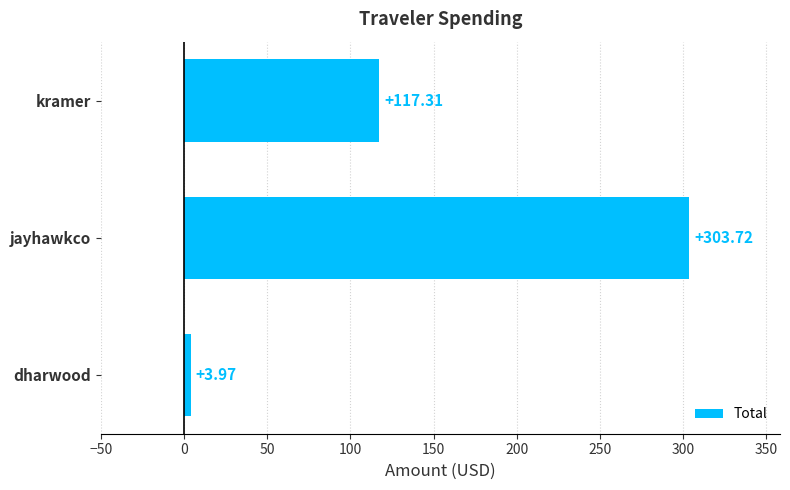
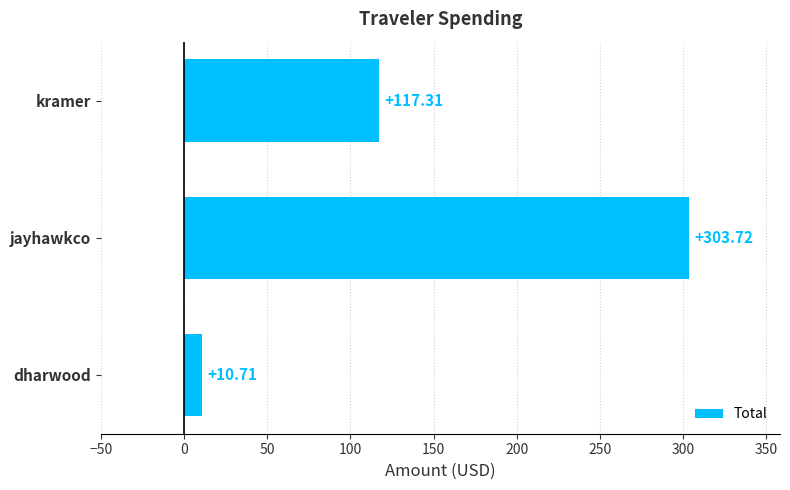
  {
    "kramer": "+117.31",
    "jayhawkco": "+303.72",
-   "dharwood": "+3.97"
+   "dharwood": "+10.71"
  }
